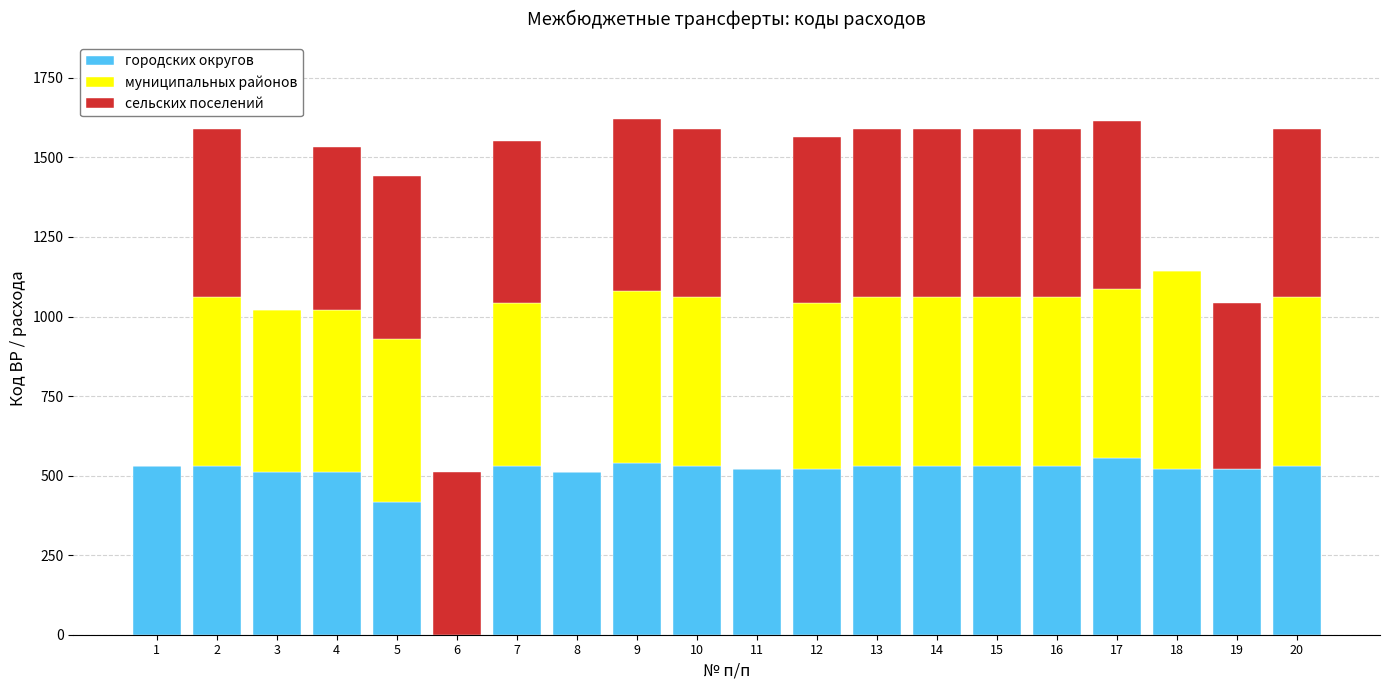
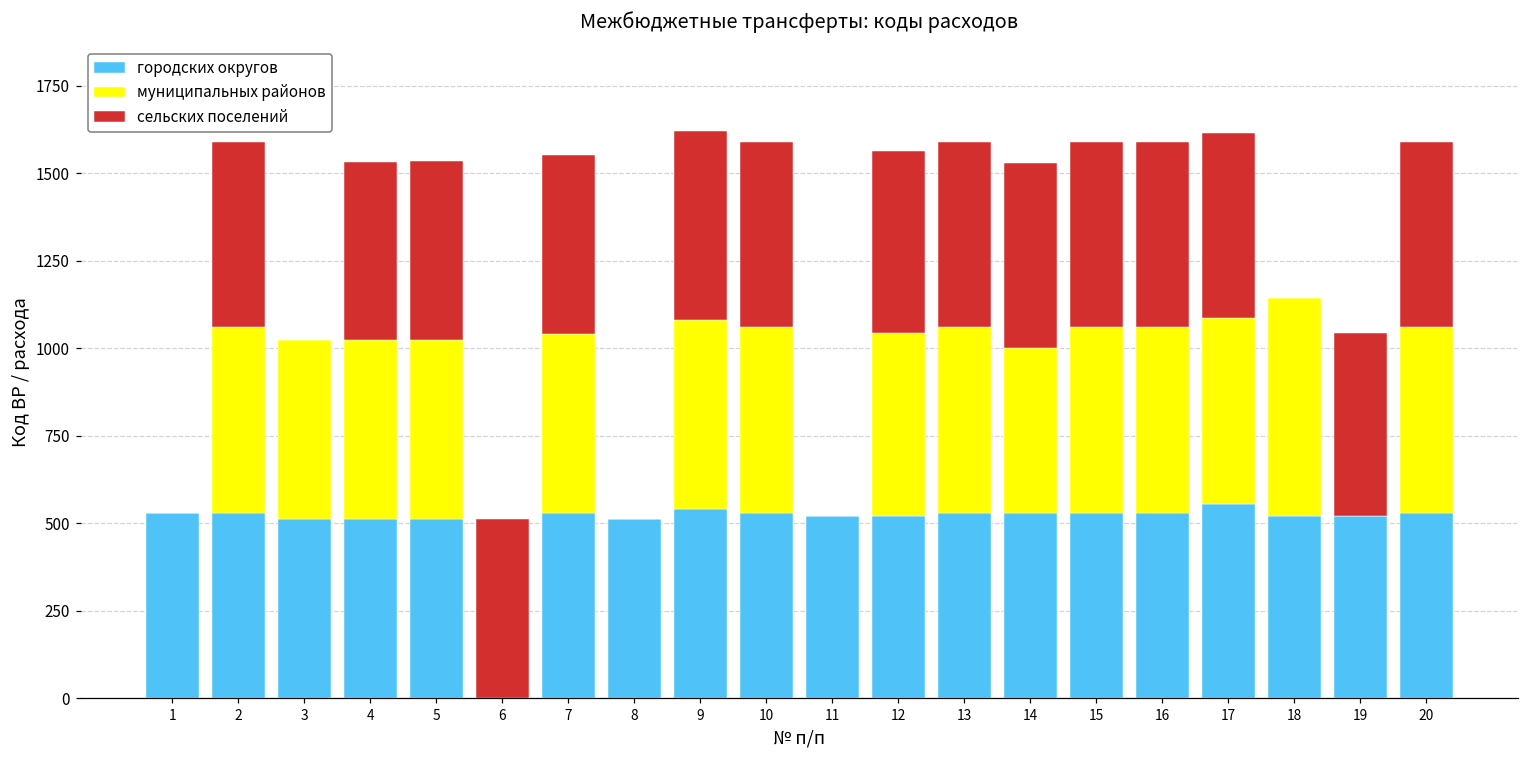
  {
    "городских округов": {
      "1": 530,
      "2": 530,
      "3": 510,
      "4": 510,
-     "5": 420,
+     "5": 510,
      "6": 0,
      "7": 530,
      "8": 510,
      "9": 540,
      "10": 530,
      "11": 520,
      "12": 520,
      "13": 530,
      "14": 530,
      "15": 530,
      "16": 530,
      "17": 560,
      "18": 520,
      "19": 520,
      "20": 530
    },
    "муниципальных районов": {
      "1": 0,
      "2": 530,
      "3": 510,
      "4": 510,
      "5": 510,
      "6": 0,
      "7": 510,
      "8": 0,
      "9": 540,
      "10": 530,
      "11": 0,
      "12": 520,
      "13": 530,
-     "14": 530,
+     "14": 470,
      "15": 530,
      "16": 530,
      "17": 530,
      "18": 620,
      "19": 0,
      "20": 530
    },
    "сельских поселений": {
      "1": 0,
      "2": 530,
      "3": 0,
      "4": 510,
      "5": 510,
      "6": 510,
      "7": 510,
      "8": 0,
      "9": 540,
      "10": 530,
      "11": 0,
      "12": 520,
      "13": 530,
      "14": 530,
      "15": 530,
      "16": 530,
      "17": 530,
      "18": 0,
      "19": 520,
      "20": 530
    }
  }
